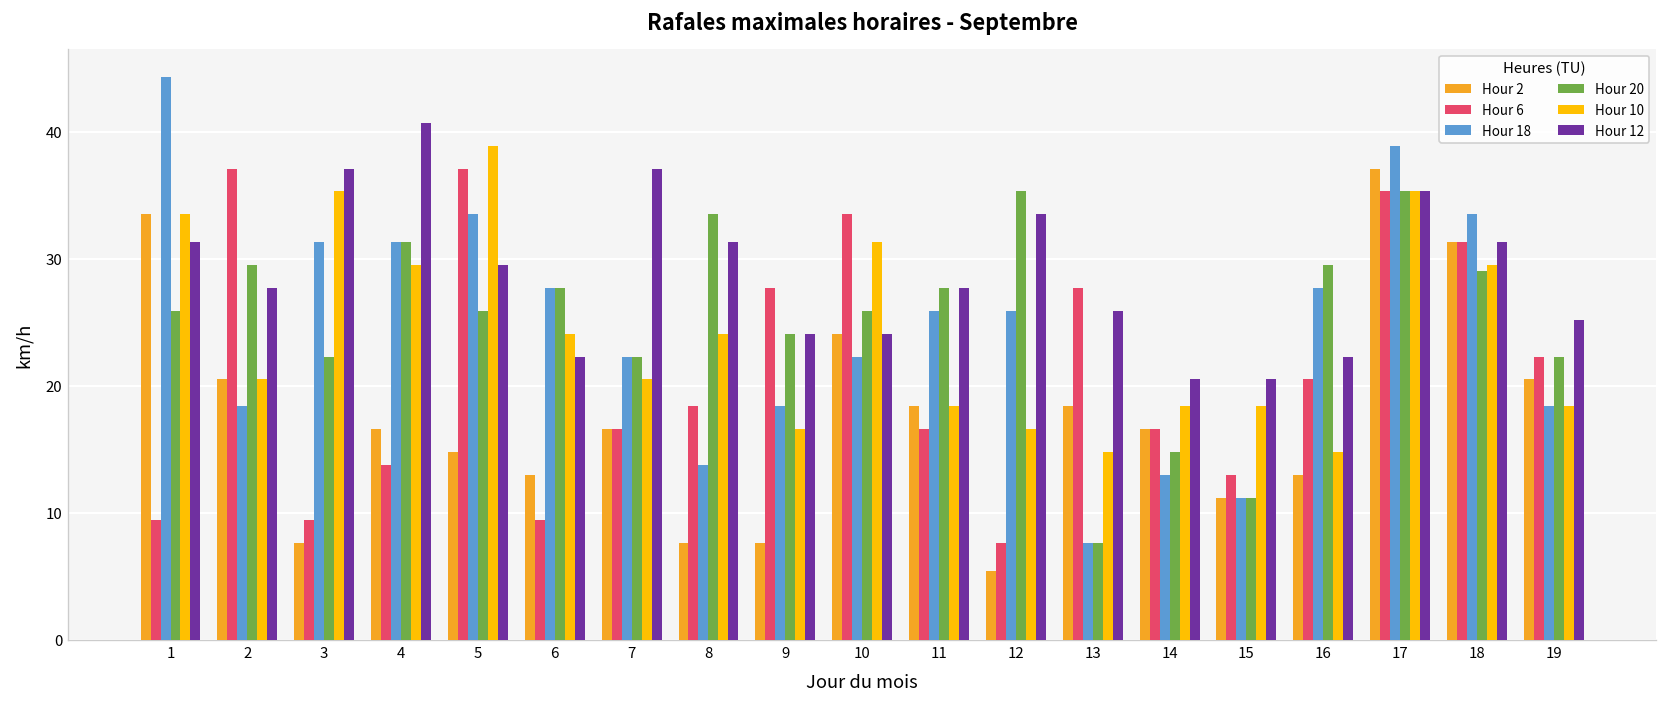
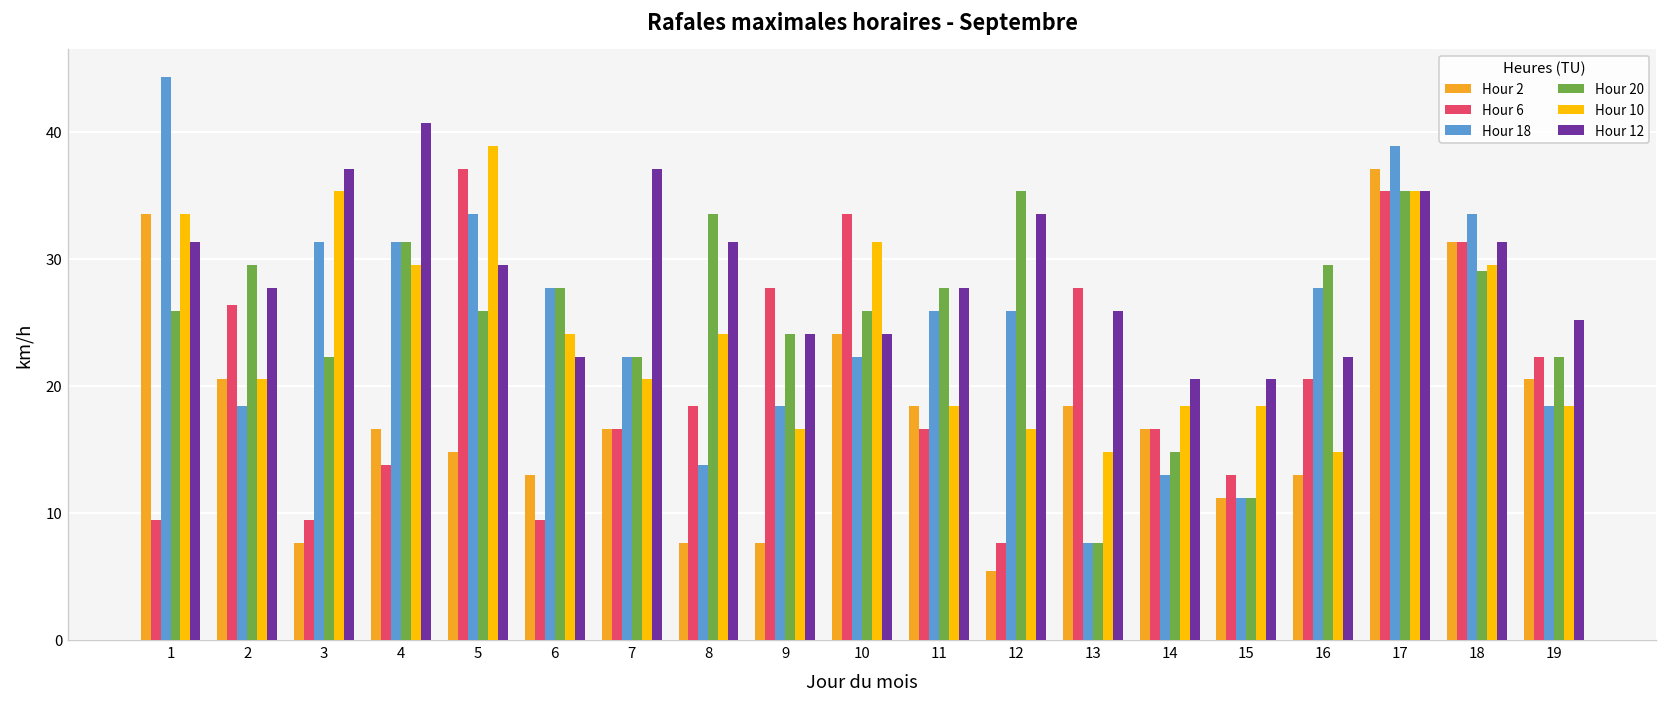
  {
    "Hour 6": {
      "1": 9.4,
-     "2": 37.1,
+     "2": 26.4,
      "3": 9.4,
      "4": 13.8,
      "5": 37.1,
      "6": 9.4,
      "7": 16.6,
      "8": 18.4,
      "9": 27.7,
      "10": 33.5,
      "11": 16.6,
      "12": 7.6,
      "13": 27.7,
      "14": 16.6,
      "15": 13.0,
      "16": 20.5,
      "17": 35.3,
      "18": 31.3,
      "19": 22.3
    },
    "Hour 18": {
      "1": 44.3,
      "2": 18.4,
      "3": 31.3,
      "4": 31.3,
      "5": 33.5,
      "6": 27.7,
      "7": 22.3,
      "8": 13.8,
      "9": 18.4,
      "10": 22.3,
      "11": 25.9,
      "12": 25.9,
      "13": 7.6,
      "14": 13.0,
      "15": 11.2,
      "16": 27.7,
      "17": 38.9,
      "18": 33.5,
      "19": 18.4
    },
    "Hour 20": {
      "1": 25.9,
      "2": 29.5,
      "3": 22.3,
      "4": 31.3,
      "5": 25.9,
      "6": 27.7,
      "7": 22.3,
      "8": 33.5,
      "9": 24.1,
      "10": 25.9,
      "11": 27.7,
      "12": 35.3,
      "13": 7.6,
      "14": 14.8,
      "15": 11.2,
      "16": 29.5,
      "17": 35.3,
      "18": 29.0,
      "19": 22.3
    },
    "Hour 12": {
      "1": 31.3,
      "2": 27.7,
      "3": 37.1,
      "4": 40.7,
      "5": 29.5,
      "6": 22.3,
      "7": 37.1,
      "8": 31.3,
      "9": 24.1,
      "10": 24.1,
      "11": 27.7,
      "12": 33.5,
      "13": 25.9,
      "14": 20.5,
      "15": 20.5,
      "16": 22.3,
      "17": 35.3,
      "18": 31.3,
      "19": 25.2
    }
  }
